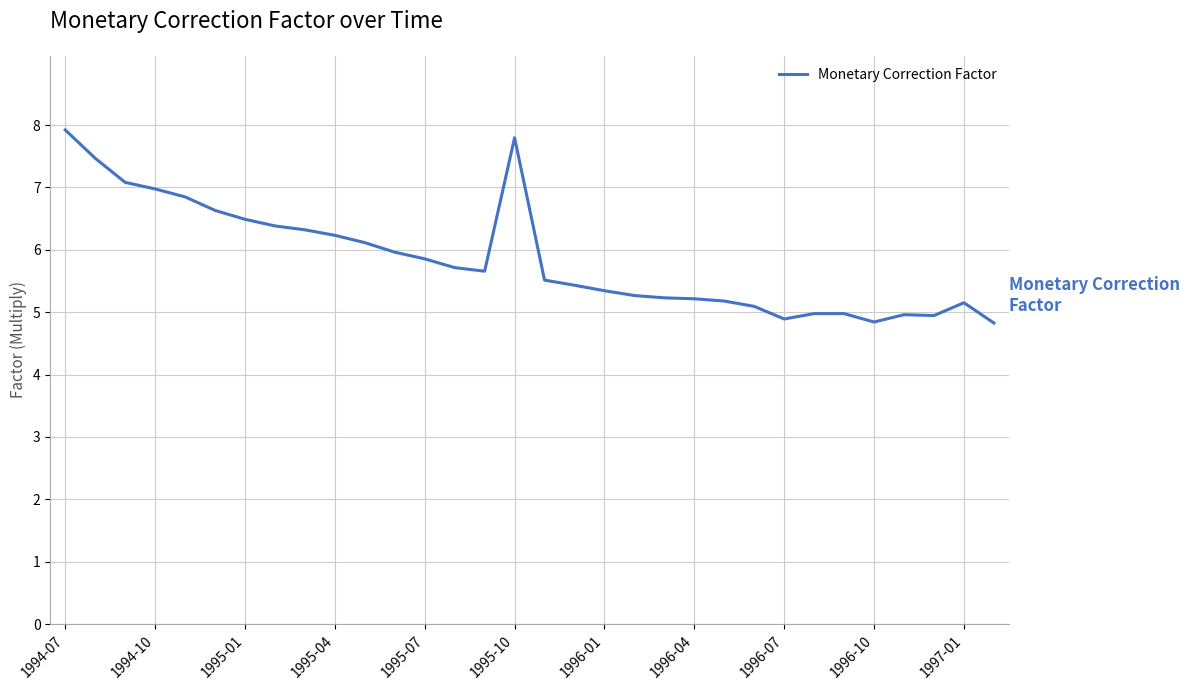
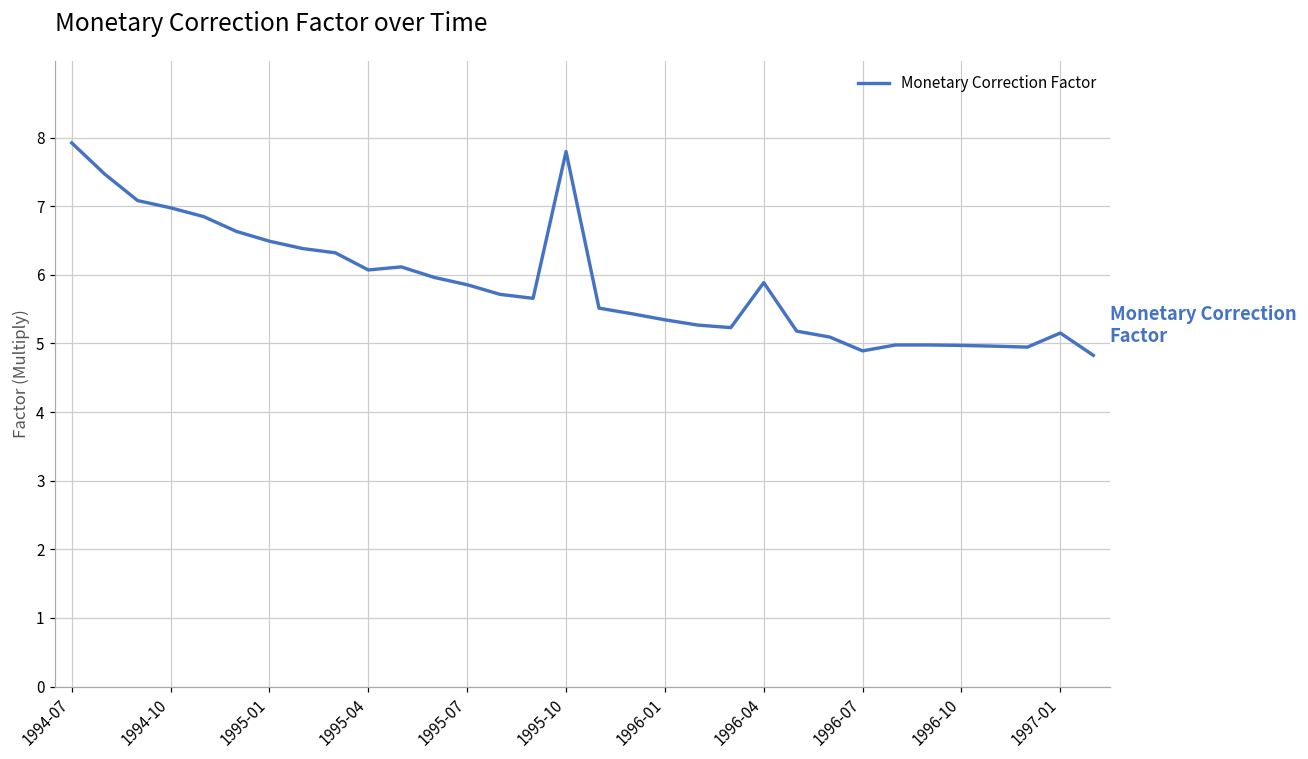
  {
    "1994-07": 7.9,
    "1994-10": 7.0,
    "1995-01": 6.5,
-   "1995-04": 6.2,
+   "1995-04": 6.1,
    "1995-07": 5.9,
    "1995-10": 7.8,
    "1996-01": 5.3,
-   "1996-04": 5.2,
+   "1996-04": 5.9,
    "1996-07": 4.9,
-   "1996-10": 4.8,
+   "1996-10": 5.0,
    "1997-01": 5.2
  }
